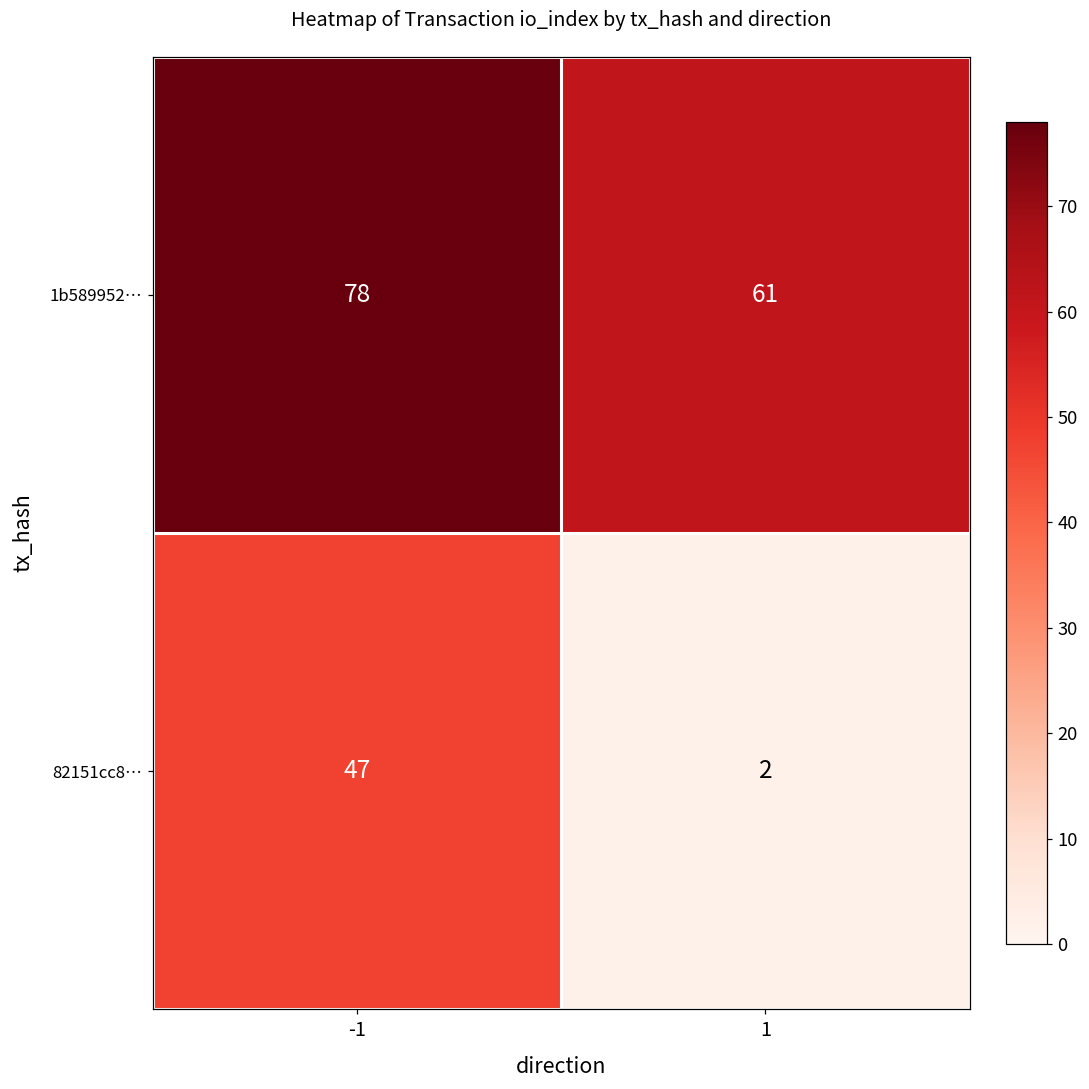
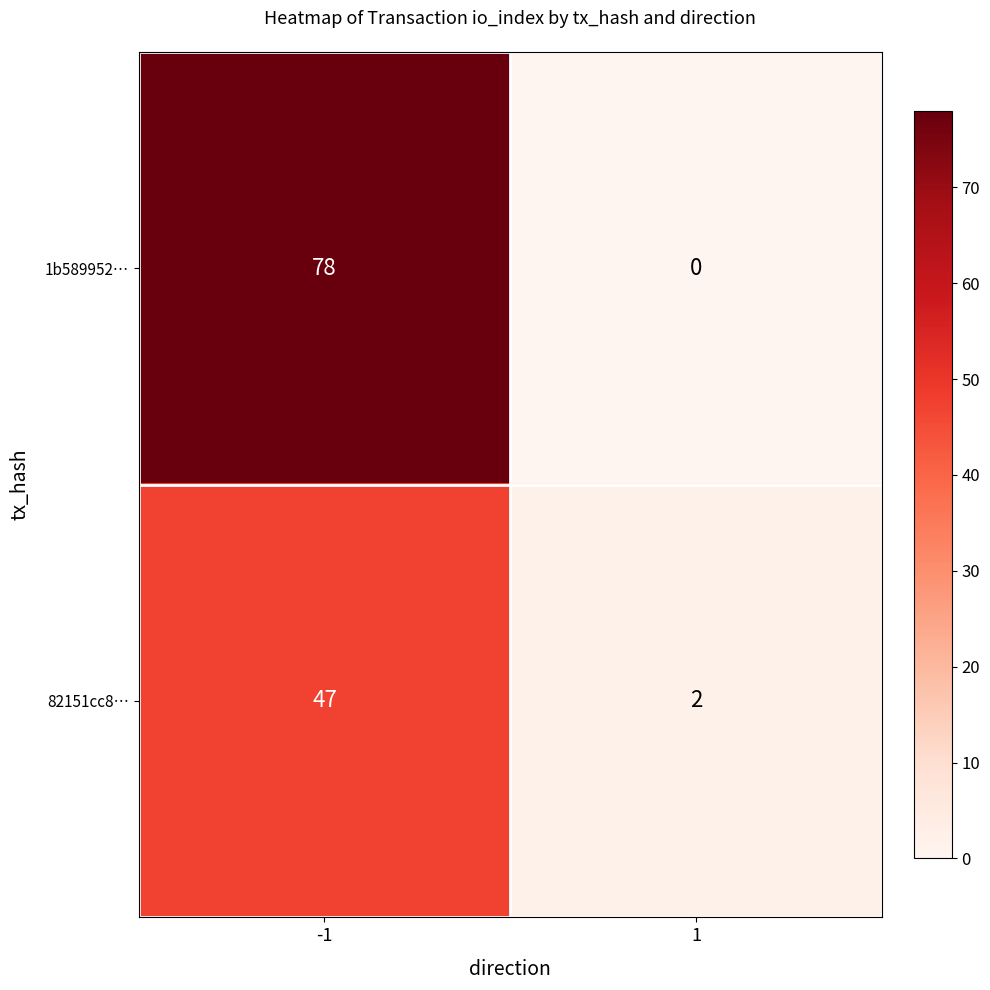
  {
    "1b589952…": {
      "-1": 78,
-     "1": 61
+     "1": 0
    },
    "82151cc8…": {
      "-1": 47,
      "1": 2
    }
  }
